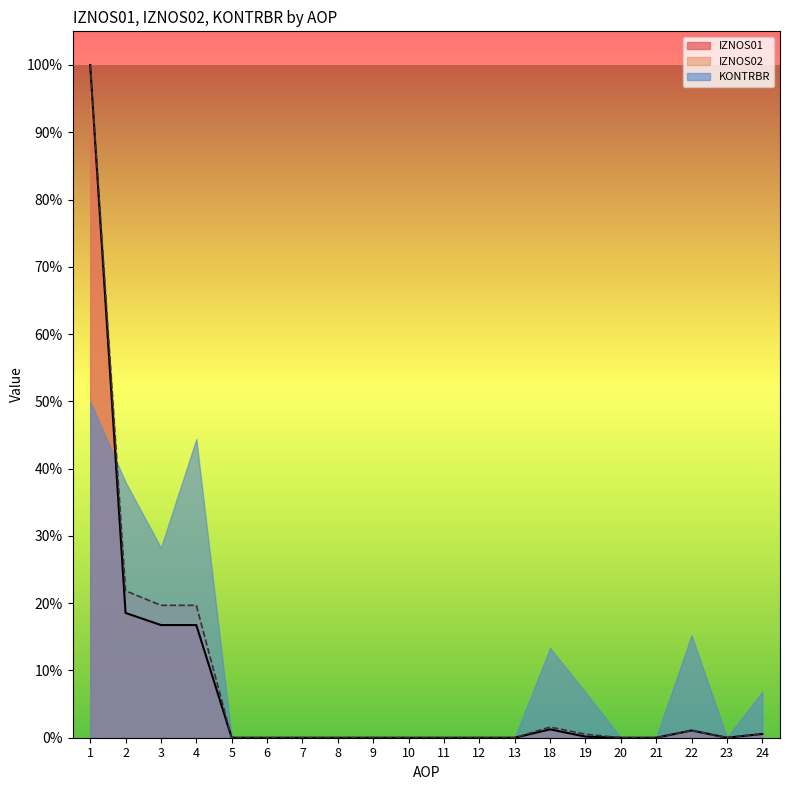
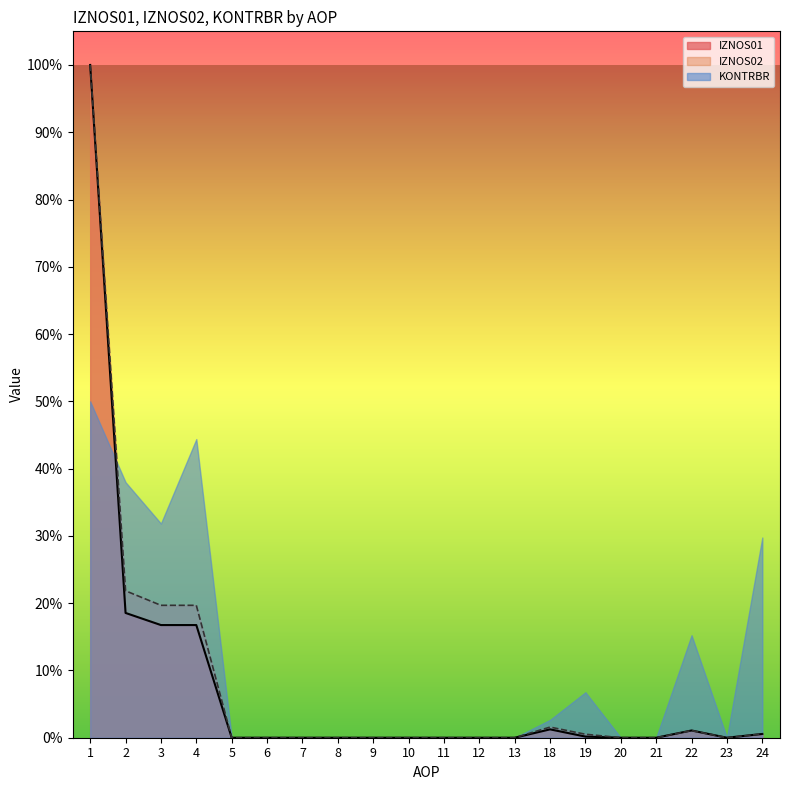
  {
    "KONTRBR": {
      "1": "50%",
      "2": "38%",
-     "3": "28%",
+     "3": "32%",
      "4": "44%",
-     "18": "13%",
+     "18": "3%",
      "19": "7%",
      "22": "15%",
-     "24": "7%"
+     "24": "30%"
    }
  }
